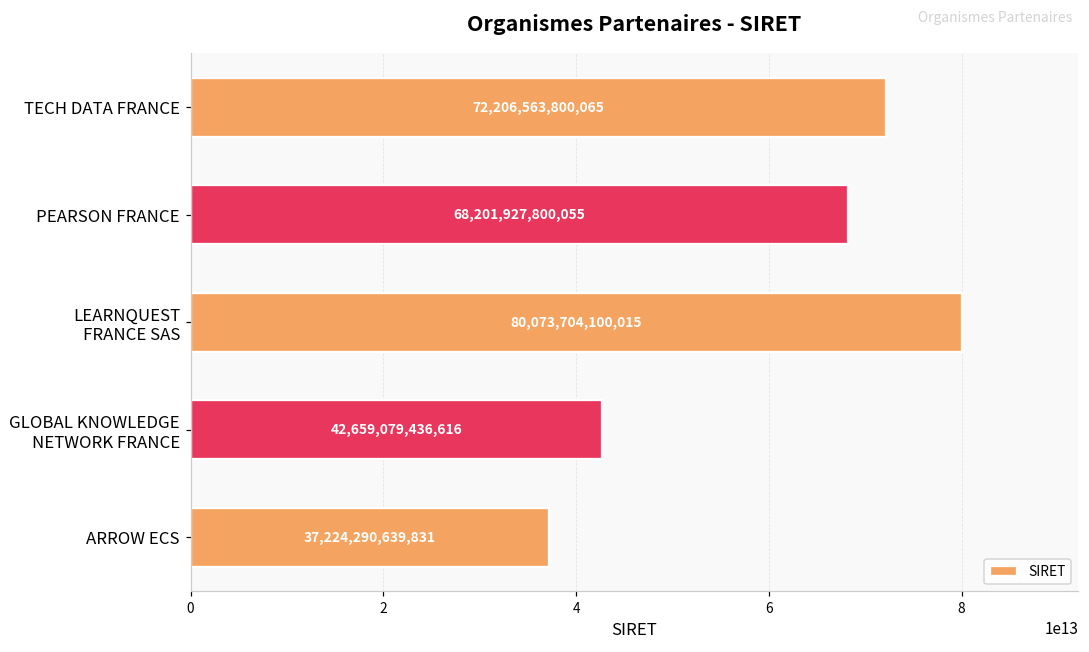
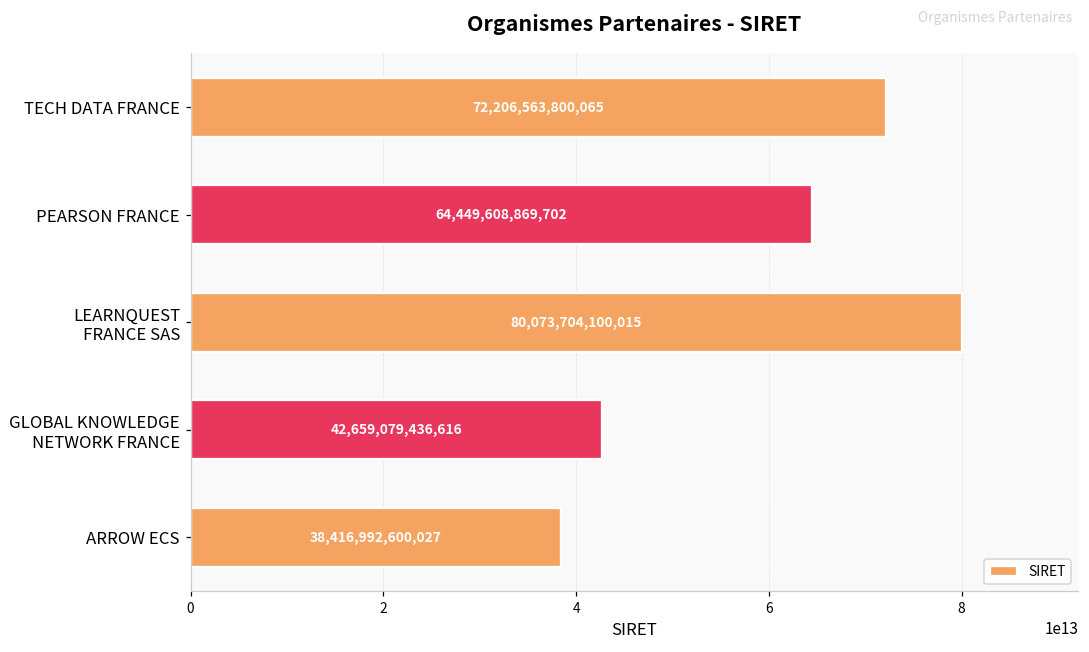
  {
    "TECH DATA FRANCE": "72,206,563,800,065",
-   "PEARSON FRANCE": "68,201,927,800,055",
+   "PEARSON FRANCE": "64,449,608,869,702",
    "LEARNQUEST FRANCE SAS": "80,073,704,100,015",
    "GLOBAL KNOWLEDGE NETWORK FRANCE": "42,659,079,436,616",
-   "ARROW ECS": "37,224,290,639,831"
+   "ARROW ECS": "38,416,992,600,027"
  }
